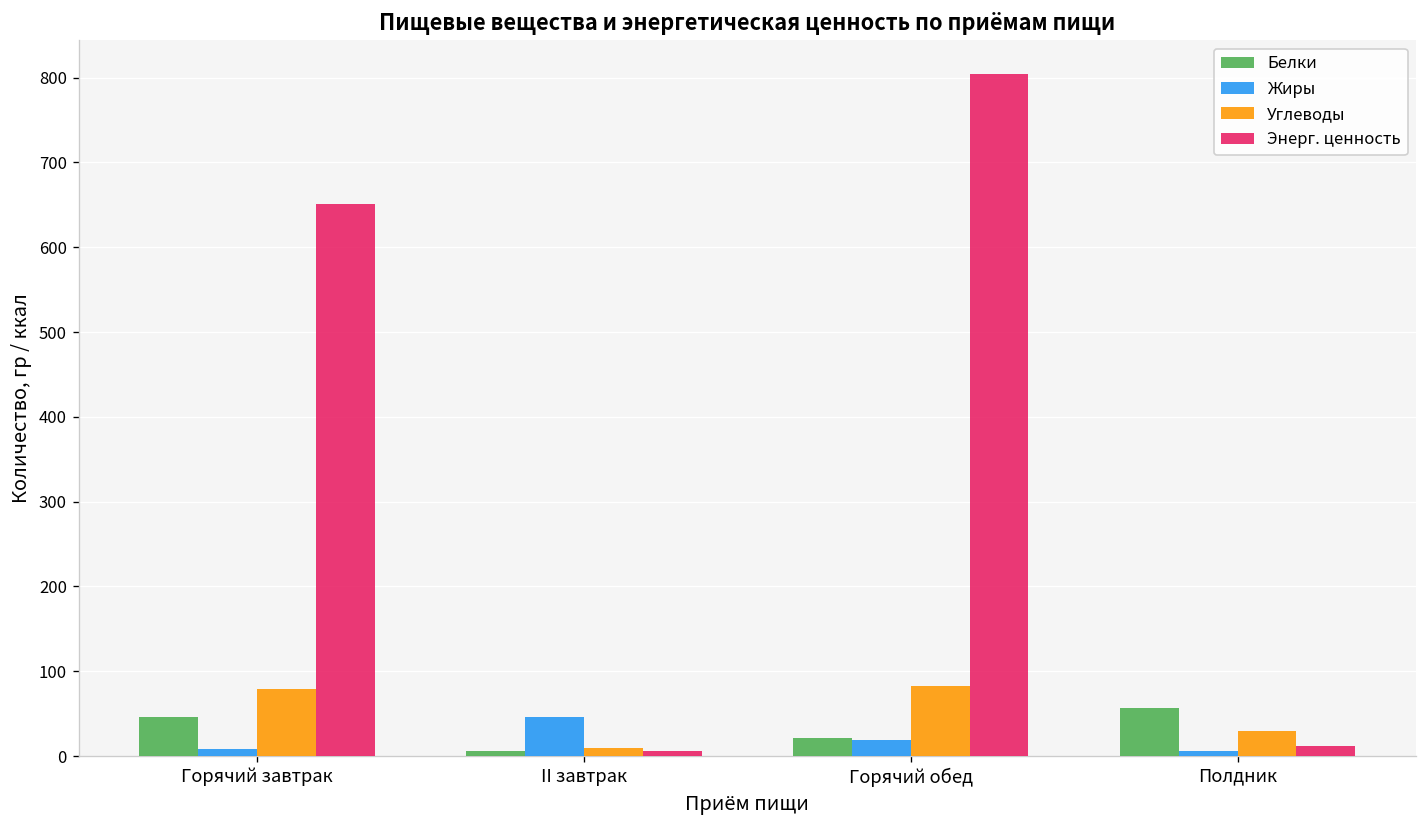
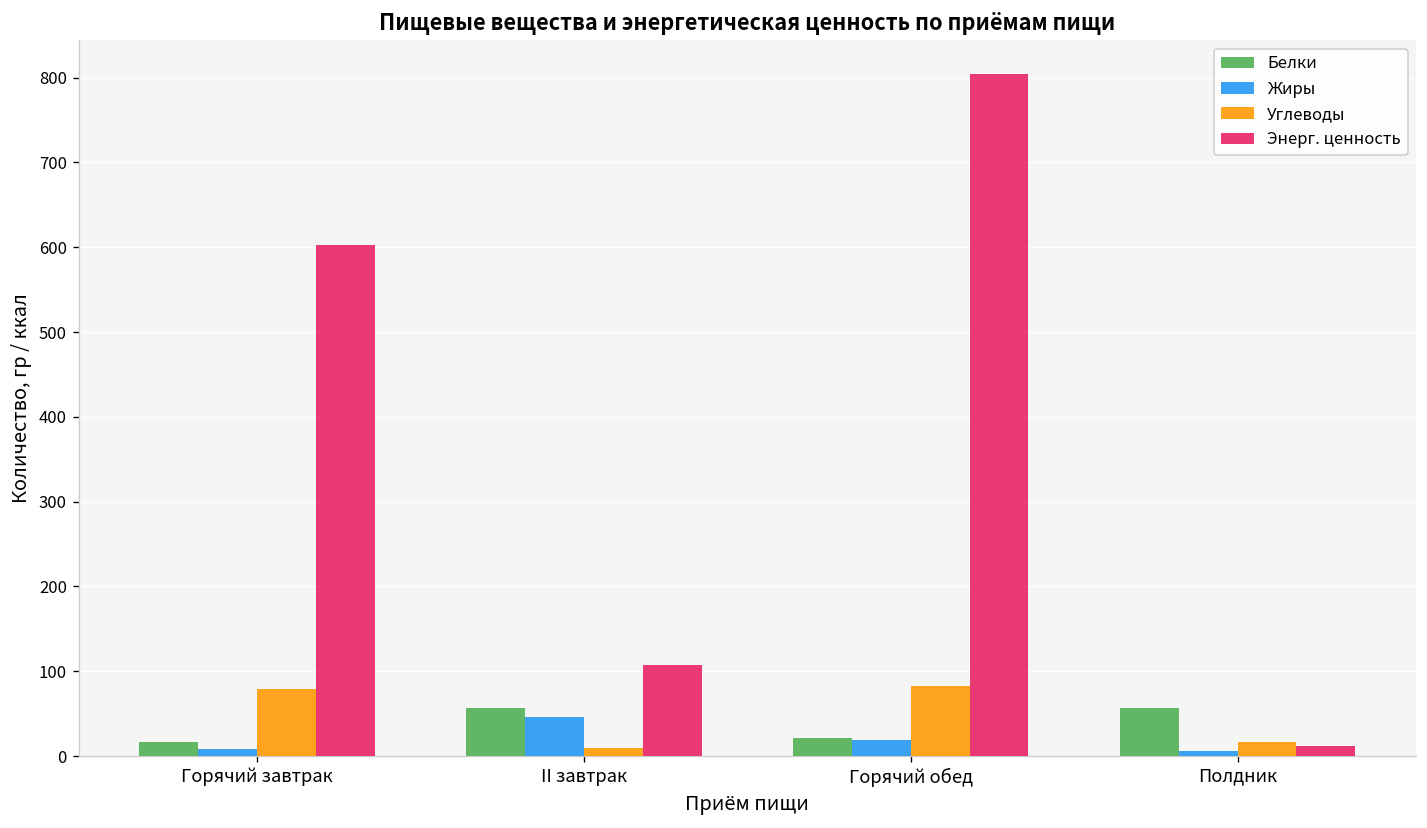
  {
    "Белки": {
-     "Горячий завтрак": 50,
-     "II завтрак": 10,
+     "Горячий завтрак": 20,
+     "II завтрак": 60,
      "Горячий обед": 20,
      "Полдник": 60
    },
    "Жиры": {
      "Горячий завтрак": 10,
      "II завтрак": 50,
      "Горячий обед": 20,
      "Полдник": 10
    },
    "Углеводы": {
      "Горячий завтрак": 80,
      "II завтрак": 10,
      "Горячий обед": 80,
-     "Полдник": 30
+     "Полдник": 20
    },
    "Энерг. ценность": {
-     "Горячий завтрак": 650,
-     "II завтрак": 10,
+     "Горячий завтрак": 600,
+     "II завтрак": 110,
      "Горячий обед": 800,
      "Полдник": 10
    }
  }
